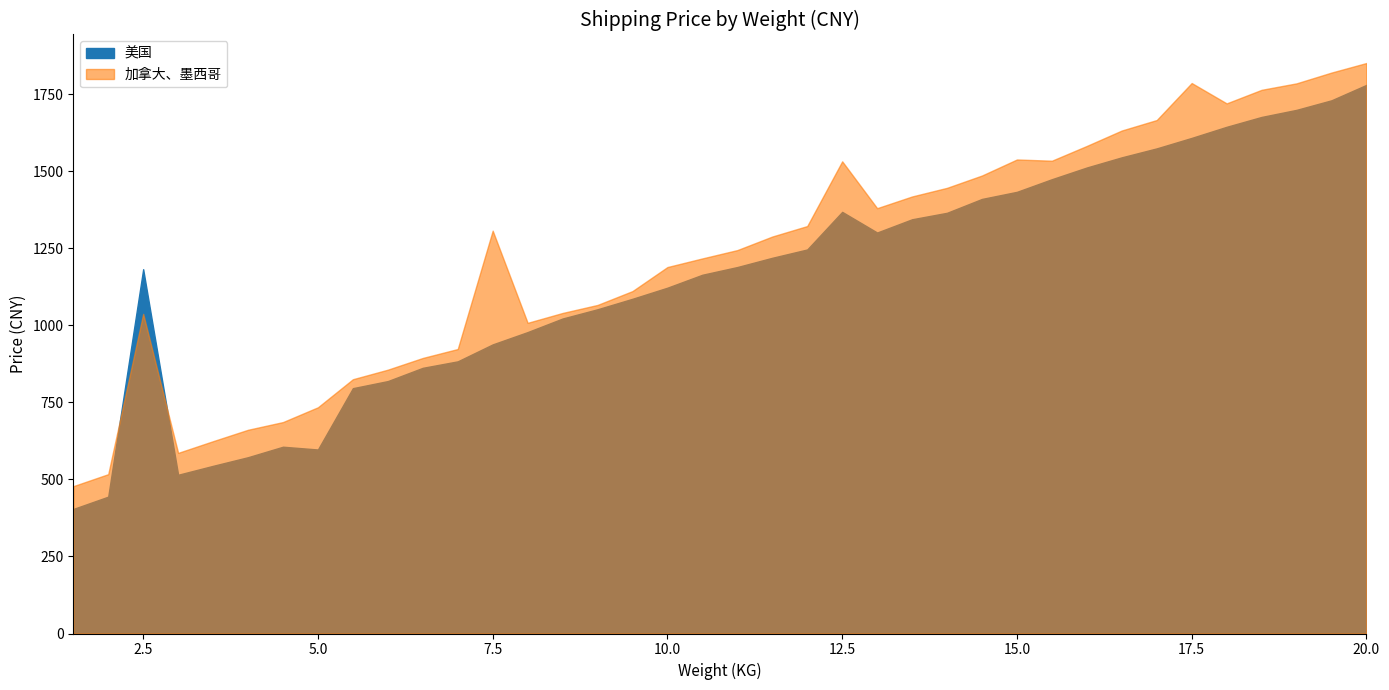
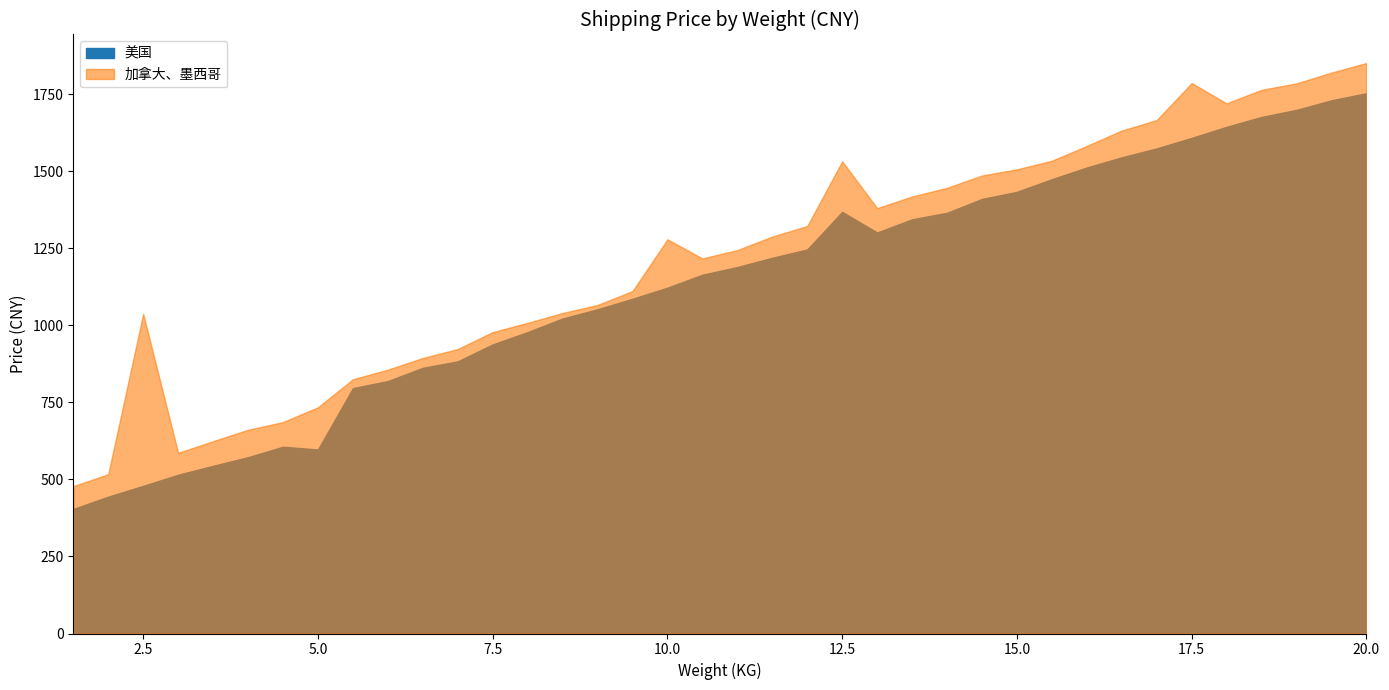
  {
    "美国": {
-     "2.5": 1180,
+     "2.5": 480,
      "5.0": 600,
      "7.5": 940,
      "10.0": 1120,
      "12.5": 1370,
      "15.0": 1430,
      "17.5": 1610,
-     "20.0": 1780
+     "20.0": 1750
    },
    "加拿大、墨西哥": {
      "2.5": 1040,
      "5.0": 730,
-     "7.5": 1310,
-     "10.0": 1190,
+     "7.5": 980,
+     "10.0": 1280,
      "12.5": 1530,
-     "15.0": 1540,
+     "15.0": 1510,
      "17.5": 1790,
      "20.0": 1850
    }
  }
